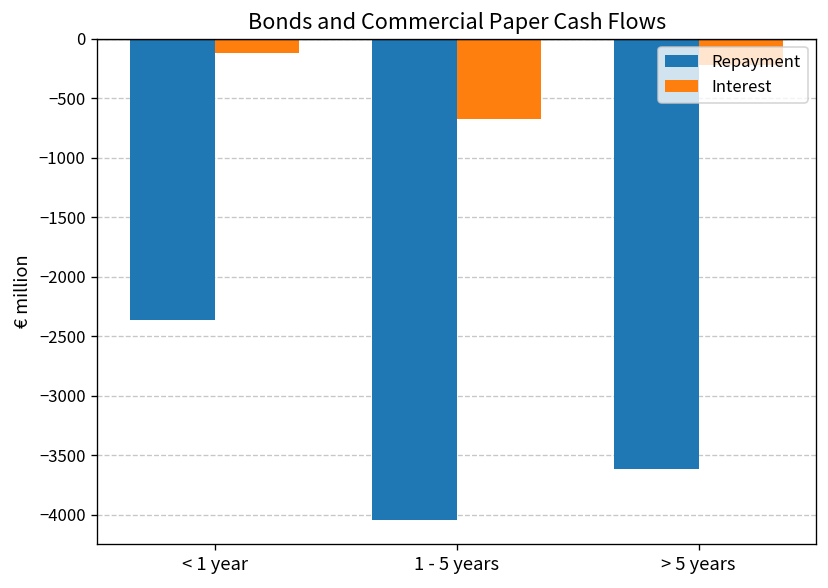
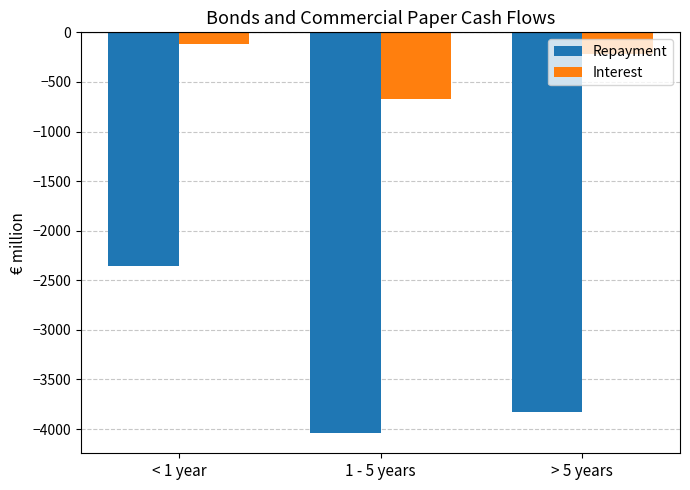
  {
    "Repayment": {
      "< 1 year": -2400,
      "1 - 5 years": -4000,
-     "> 5 years": -3600
+     "> 5 years": -3800
    },
    "Interest": {
      "< 1 year": -100,
      "1 - 5 years": -700
    }
  }
